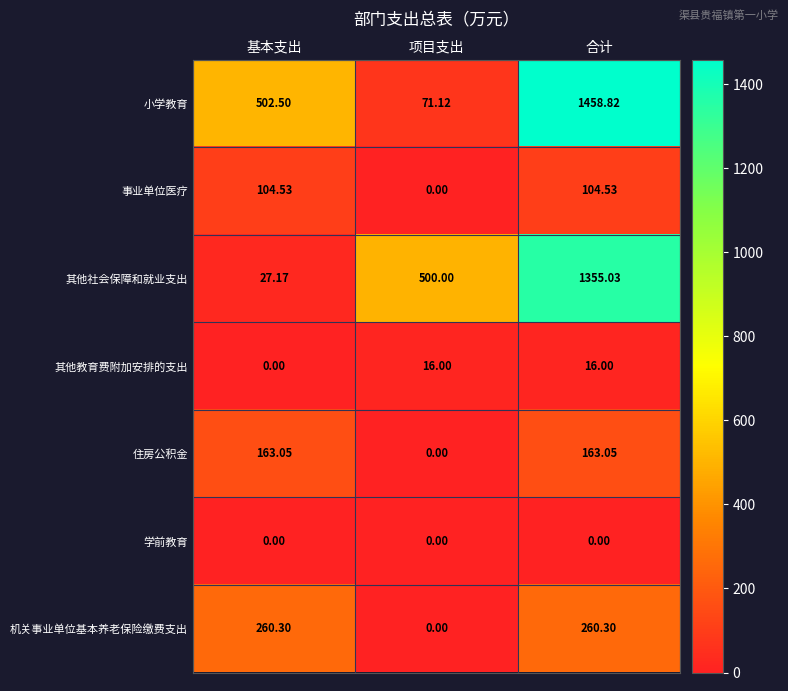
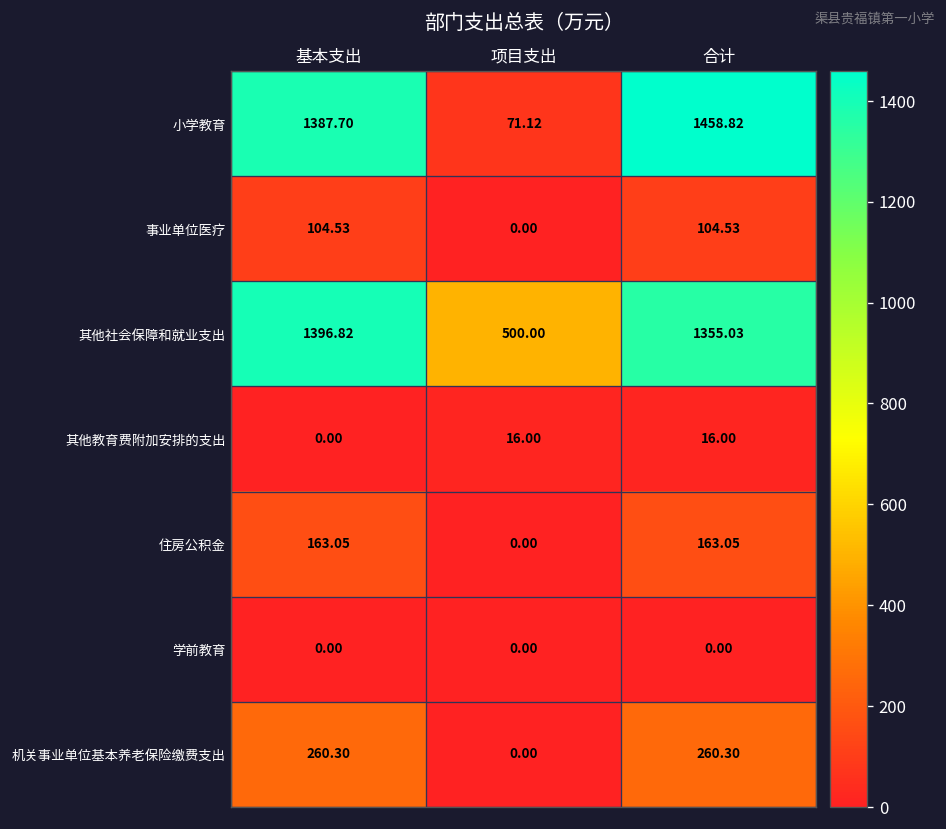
  {
    "小学教育": {
-     "基本支出": 502.50,
+     "基本支出": 1387.70,
      "项目支出": 71.12,
      "合计": 1458.82
    },
    "事业单位医疗": {
      "基本支出": 104.53,
      "项目支出": 0.00,
      "合计": 104.53
    },
    "其他社会保障和就业支出": {
-     "基本支出": 27.17,
+     "基本支出": 1396.82,
      "项目支出": 500.00,
      "合计": 1355.03
    },
    "其他教育费附加安排的支出": {
      "基本支出": 0.00,
      "项目支出": 16.00,
      "合计": 16.00
    },
    "住房公积金": {
      "基本支出": 163.05,
      "项目支出": 0.00,
      "合计": 163.05
    },
    "学前教育": {
      "基本支出": 0.00,
      "项目支出": 0.00,
      "合计": 0.00
    },
    "机关事业单位基本养老保险缴费支出": {
      "基本支出": 260.30,
      "项目支出": 0.00,
      "合计": 260.30
    }
  }
